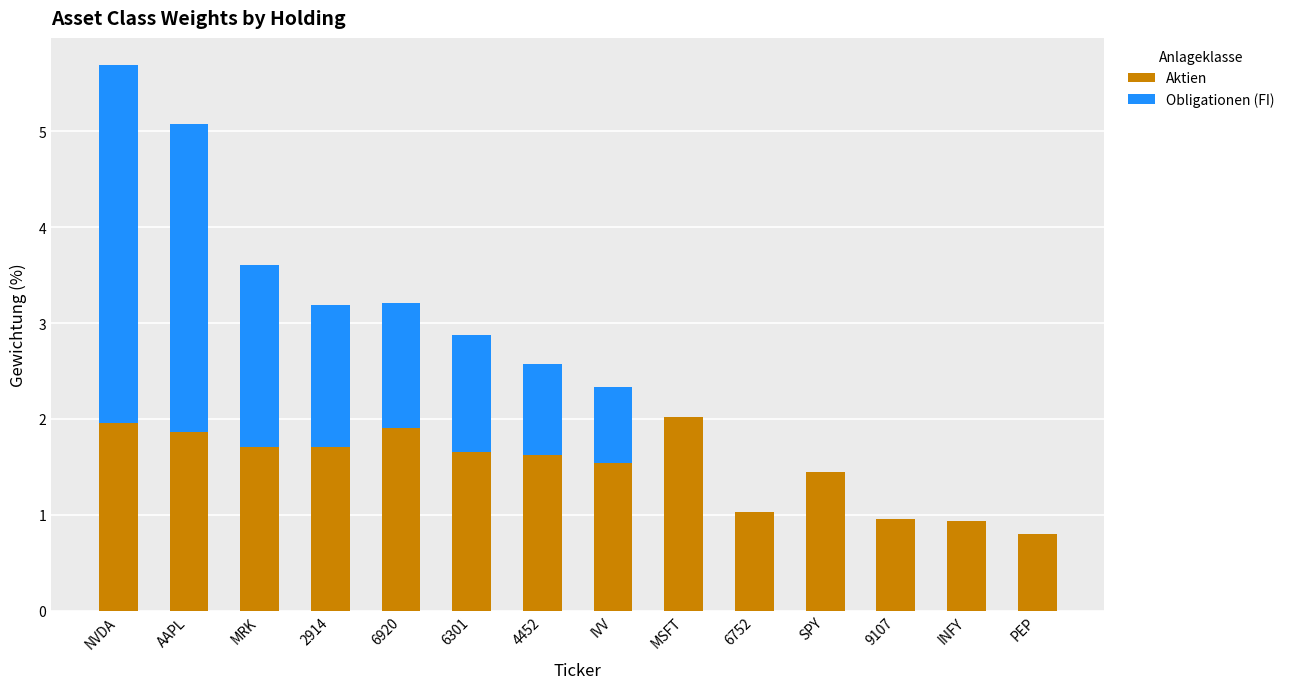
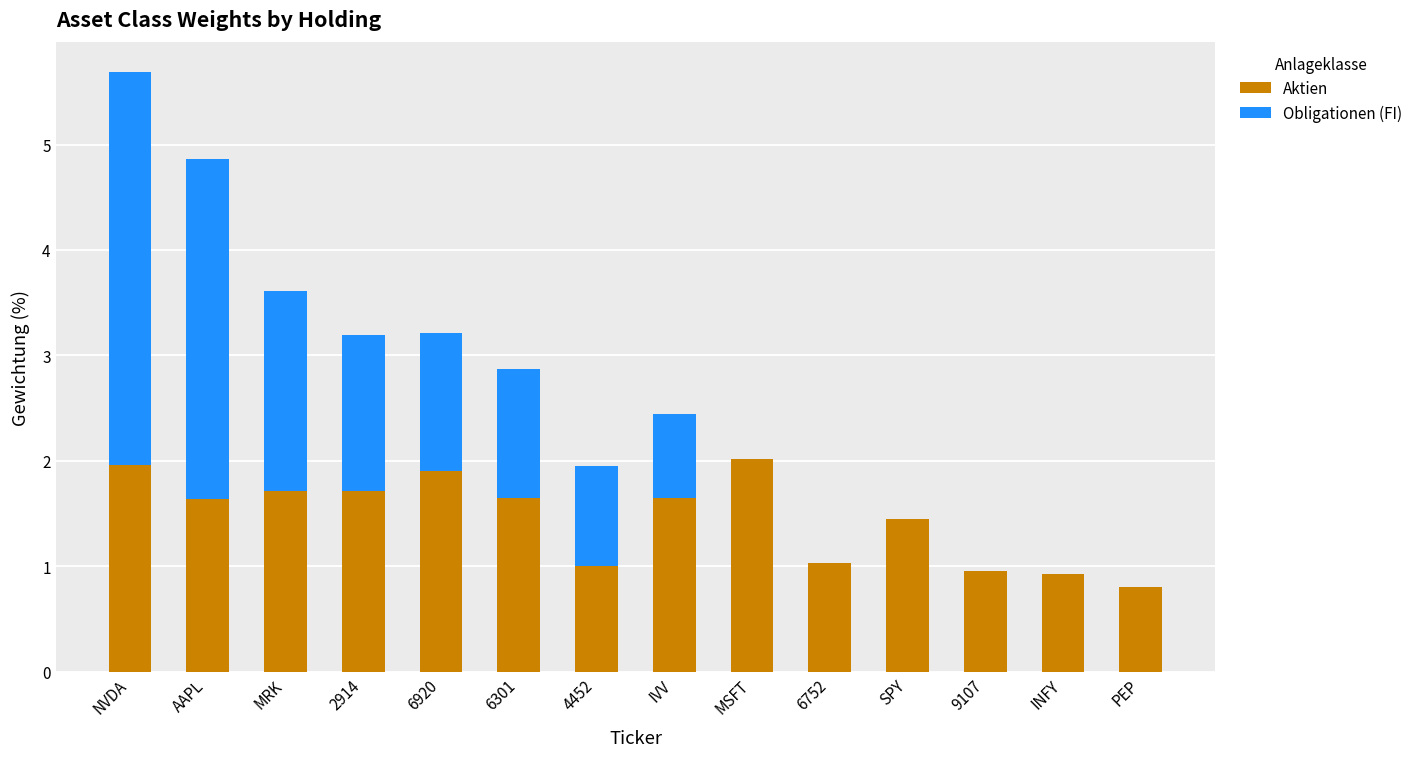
  {
    "Aktien": {
      "NVDA": 2.0,
-     "AAPL": 1.9,
+     "AAPL": 1.6,
      "MRK": 1.7,
      "2914": 1.7,
      "6920": 1.9,
      "6301": 1.7,
-     "4452": 1.6,
-     "IVV": 1.5,
+     "4452": 1.0,
+     "IVV": 1.7,
      "MSFT": 2.0,
      "6752": 1.0,
      "SPY": 1.5,
      "9107": 1.0,
      "INFY": 0.9,
      "PEP": 0.8
    },
    "Obligationen (FI)": {
      "NVDA": 3.7,
      "AAPL": 3.2,
      "MRK": 1.9,
      "2914": 1.5,
      "6920": 1.3,
      "6301": 1.2,
      "4452": 1.0,
      "IVV": 0.8,
      "MSFT": 0.0,
      "6752": 0.0,
      "SPY": 0.0,
      "9107": 0.0,
      "INFY": 0.0,
      "PEP": 0.0
    }
  }
